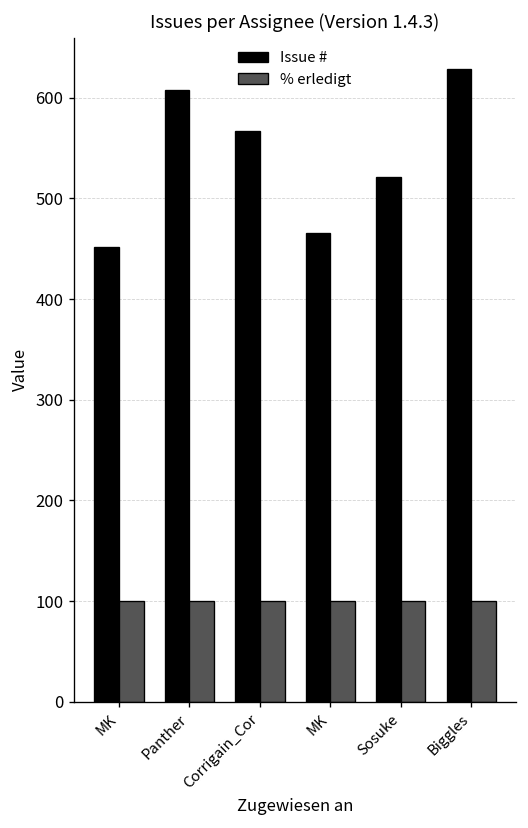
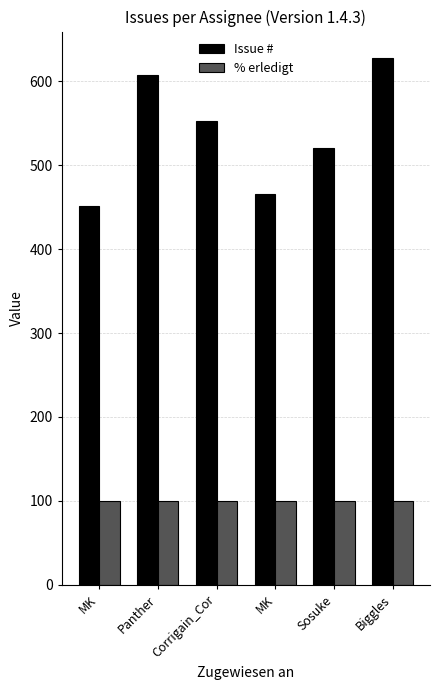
  {
    "Issue #": {
      "Panther": 610,
-     "Corrigain_Cor": 570,
+     "Corrigain_Cor": 550,
      "Sosuke": 520,
      "Biggles": 630
    },
    "% erledigt": {
      "Panther": 100,
      "Corrigain_Cor": 100,
      "Sosuke": 100,
      "Biggles": 100
    }
  }
